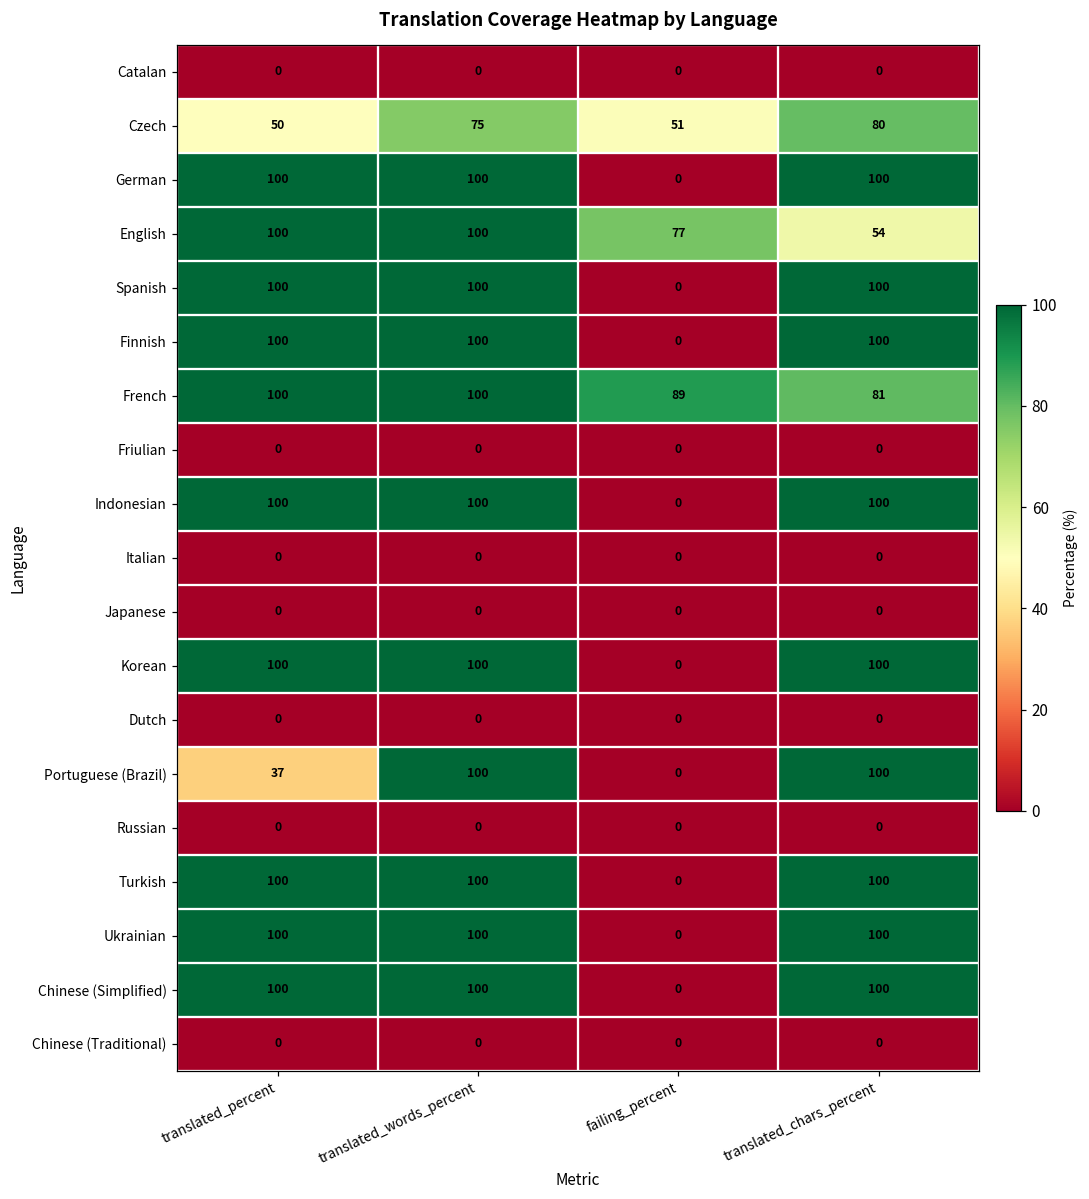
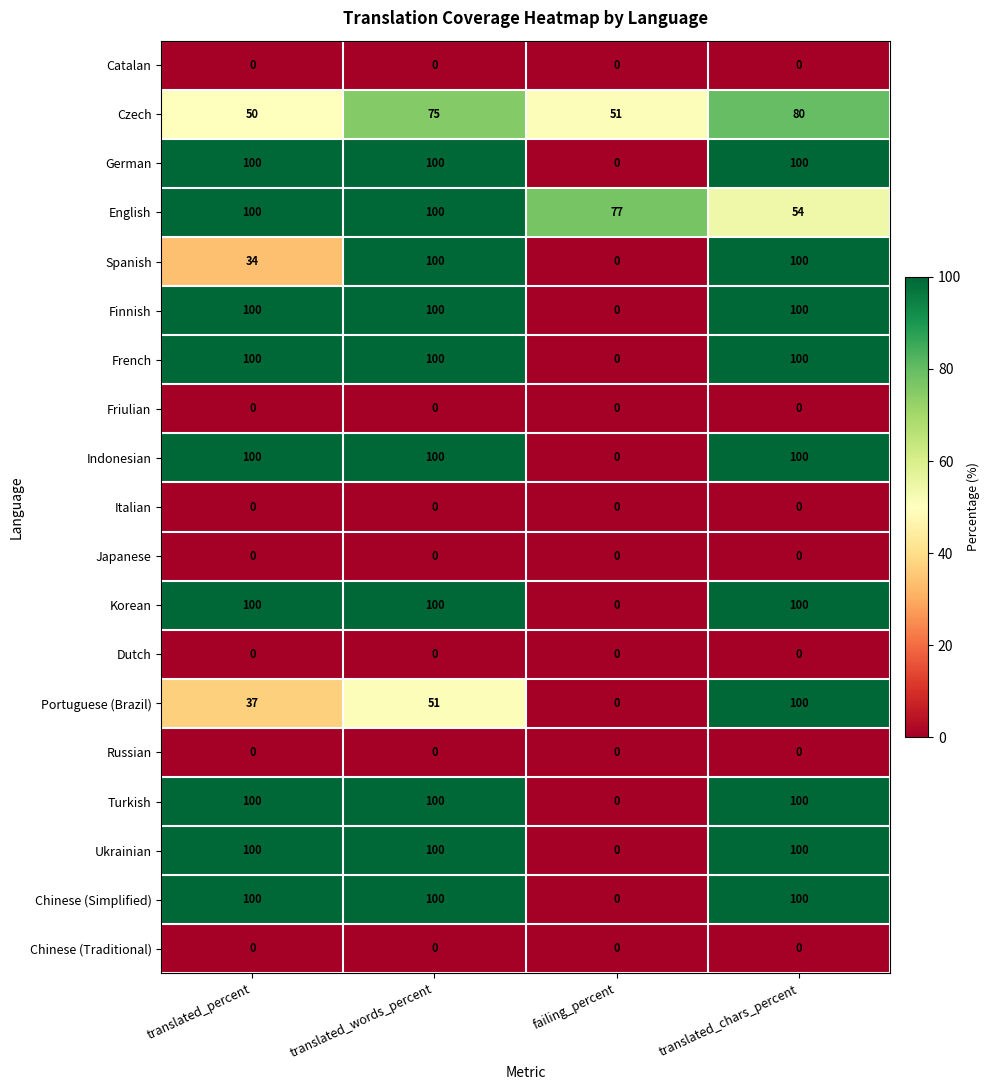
  {
    "Catalan": {
      "translated_percent": 0,
      "translated_words_percent": 0,
      "failing_percent": 0,
      "translated_chars_percent": 0
    },
    "Czech": {
      "translated_percent": 50,
      "translated_words_percent": 75,
      "failing_percent": 51,
      "translated_chars_percent": 80
    },
    "German": {
      "translated_percent": 100,
      "translated_words_percent": 100,
      "failing_percent": 0,
      "translated_chars_percent": 100
    },
    "English": {
      "translated_percent": 100,
      "translated_words_percent": 100,
      "failing_percent": 77,
      "translated_chars_percent": 54
    },
    "Spanish": {
-     "translated_percent": 100,
+     "translated_percent": 34,
      "translated_words_percent": 100,
      "failing_percent": 0,
      "translated_chars_percent": 100
    },
    "Finnish": {
      "translated_percent": 100,
      "translated_words_percent": 100,
      "failing_percent": 0,
      "translated_chars_percent": 100
    },
    "French": {
      "translated_percent": 100,
      "translated_words_percent": 100,
-     "failing_percent": 89,
-     "translated_chars_percent": 81
+     "failing_percent": 0,
+     "translated_chars_percent": 100
    },
    "Friulian": {
      "translated_percent": 0,
      "translated_words_percent": 0,
      "failing_percent": 0,
      "translated_chars_percent": 0
    },
    "Indonesian": {
      "translated_percent": 100,
      "translated_words_percent": 100,
      "failing_percent": 0,
      "translated_chars_percent": 100
    },
    "Italian": {
      "translated_percent": 0,
      "translated_words_percent": 0,
      "failing_percent": 0,
      "translated_chars_percent": 0
    },
    "Japanese": {
      "translated_percent": 0,
      "translated_words_percent": 0,
      "failing_percent": 0,
      "translated_chars_percent": 0
    },
    "Korean": {
      "translated_percent": 100,
      "translated_words_percent": 100,
      "failing_percent": 0,
      "translated_chars_percent": 100
    },
    "Dutch": {
      "translated_percent": 0,
      "translated_words_percent": 0,
      "failing_percent": 0,
      "translated_chars_percent": 0
    },
    "Portuguese (Brazil)": {
      "translated_percent": 37,
-     "translated_words_percent": 100,
+     "translated_words_percent": 51,
      "failing_percent": 0,
      "translated_chars_percent": 100
    },
    "Russian": {
      "translated_percent": 0,
      "translated_words_percent": 0,
      "failing_percent": 0,
      "translated_chars_percent": 0
    },
    "Turkish": {
      "translated_percent": 100,
      "translated_words_percent": 100,
      "failing_percent": 0,
      "translated_chars_percent": 100
    },
    "Ukrainian": {
      "translated_percent": 100,
      "translated_words_percent": 100,
      "failing_percent": 0,
      "translated_chars_percent": 100
    },
    "Chinese (Simplified)": {
      "translated_percent": 100,
      "translated_words_percent": 100,
      "failing_percent": 0,
      "translated_chars_percent": 100
    },
    "Chinese (Traditional)": {
      "translated_percent": 0,
      "translated_words_percent": 0,
      "failing_percent": 0,
      "translated_chars_percent": 0
    }
  }
